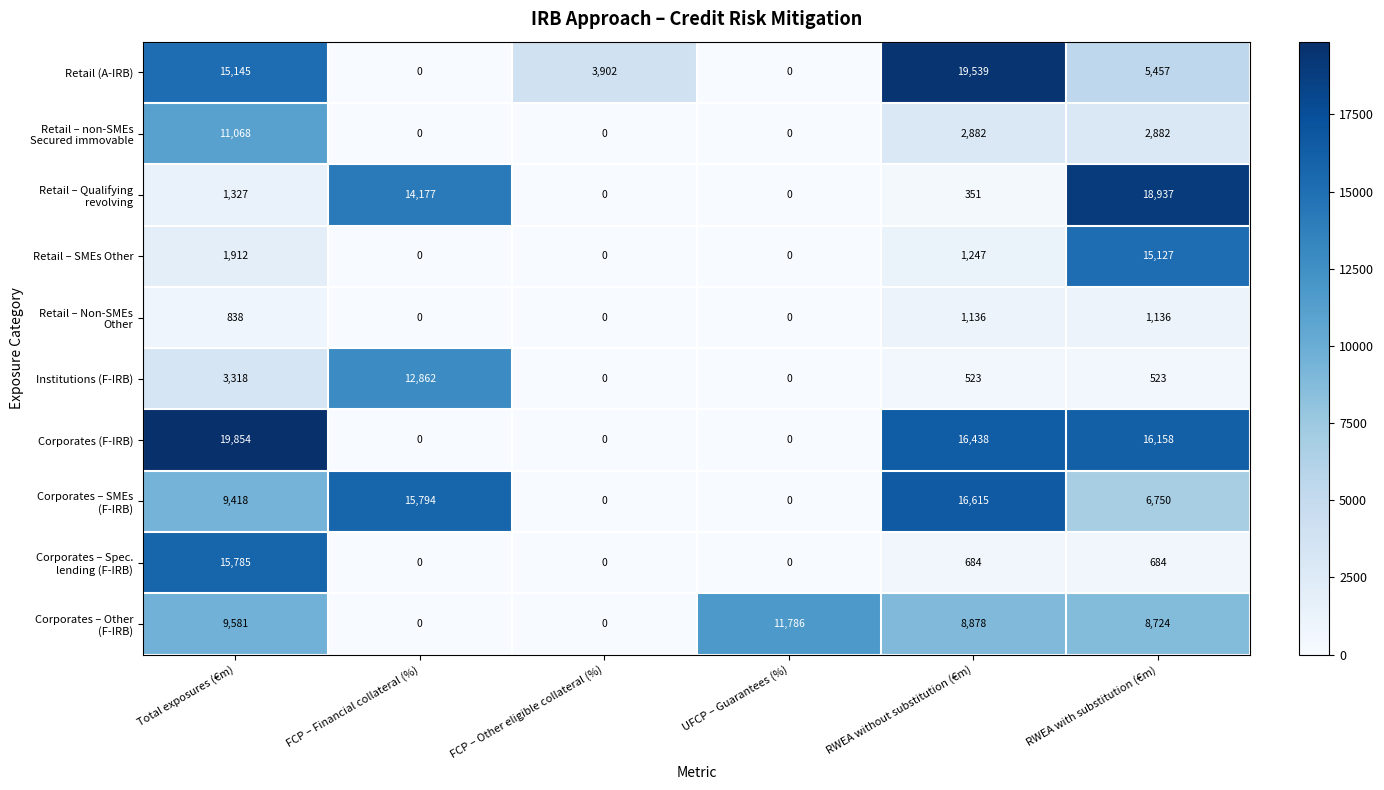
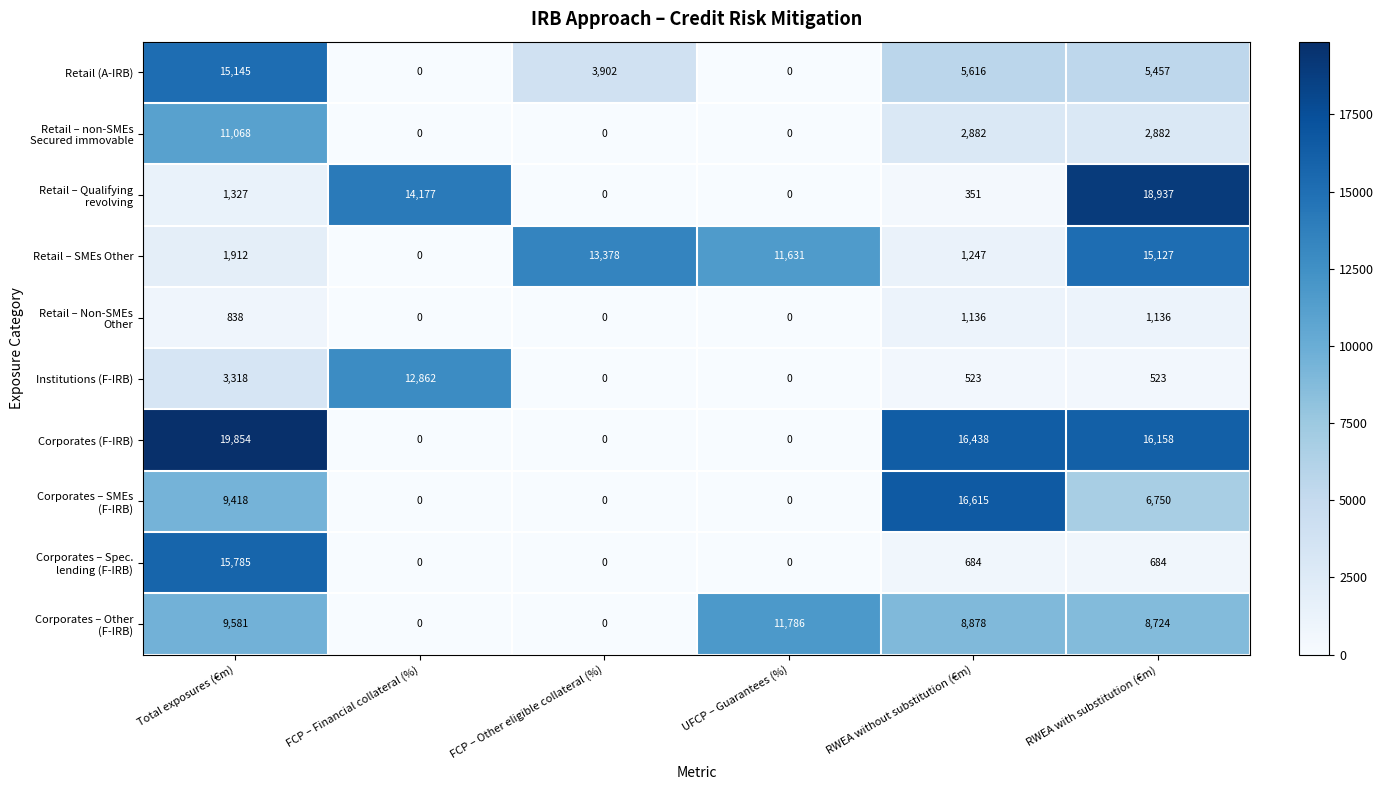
  {
    "Retail (A-IRB)": {
      "Total exposures (€m)": "15,145",
      "FCP – Financial collateral (%)": "0",
      "FCP – Other eligible collateral (%)": "3,902",
      "UFCP – Guarantees (%)": "0",
-     "RWEA without substitution (€m)": "19,539",
+     "RWEA without substitution (€m)": "5,616",
      "RWEA with substitution (€m)": "5,457"
    },
    "Retail – non-SMEs Secured immovable": {
      "Total exposures (€m)": "11,068",
      "FCP – Financial collateral (%)": "0",
      "FCP – Other eligible collateral (%)": "0",
      "UFCP – Guarantees (%)": "0",
      "RWEA without substitution (€m)": "2,882",
      "RWEA with substitution (€m)": "2,882"
    },
    "Retail – Qualifying revolving": {
      "Total exposures (€m)": "1,327",
      "FCP – Financial collateral (%)": "14,177",
      "FCP – Other eligible collateral (%)": "0",
      "UFCP – Guarantees (%)": "0",
      "RWEA without substitution (€m)": "351",
      "RWEA with substitution (€m)": "18,937"
    },
    "Retail – SMEs Other": {
      "Total exposures (€m)": "1,912",
      "FCP – Financial collateral (%)": "0",
-     "FCP – Other eligible collateral (%)": "0",
-     "UFCP – Guarantees (%)": "0",
+     "FCP – Other eligible collateral (%)": "13,378",
+     "UFCP – Guarantees (%)": "11,631",
      "RWEA without substitution (€m)": "1,247",
      "RWEA with substitution (€m)": "15,127"
    },
    "Retail – Non-SMEs Other": {
      "Total exposures (€m)": "838",
      "FCP – Financial collateral (%)": "0",
      "FCP – Other eligible collateral (%)": "0",
      "UFCP – Guarantees (%)": "0",
      "RWEA without substitution (€m)": "1,136",
      "RWEA with substitution (€m)": "1,136"
    },
    "Institutions (F-IRB)": {
      "Total exposures (€m)": "3,318",
      "FCP – Financial collateral (%)": "12,862",
      "FCP – Other eligible collateral (%)": "0",
      "UFCP – Guarantees (%)": "0",
      "RWEA without substitution (€m)": "523",
      "RWEA with substitution (€m)": "523"
    },
    "Corporates (F-IRB)": {
      "Total exposures (€m)": "19,854",
      "FCP – Financial collateral (%)": "0",
      "FCP – Other eligible collateral (%)": "0",
      "UFCP – Guarantees (%)": "0",
      "RWEA without substitution (€m)": "16,438",
      "RWEA with substitution (€m)": "16,158"
    },
    "Corporates – SMEs (F-IRB)": {
      "Total exposures (€m)": "9,418",
-     "FCP – Financial collateral (%)": "15,794",
+     "FCP – Financial collateral (%)": "0",
      "FCP – Other eligible collateral (%)": "0",
      "UFCP – Guarantees (%)": "0",
      "RWEA without substitution (€m)": "16,615",
      "RWEA with substitution (€m)": "6,750"
    },
    "Corporates – Spec. lending (F-IRB)": {
      "Total exposures (€m)": "15,785",
      "FCP – Financial collateral (%)": "0",
      "FCP – Other eligible collateral (%)": "0",
      "UFCP – Guarantees (%)": "0",
      "RWEA without substitution (€m)": "684",
      "RWEA with substitution (€m)": "684"
    },
    "Corporates – Other (F-IRB)": {
      "Total exposures (€m)": "9,581",
      "FCP – Financial collateral (%)": "0",
      "FCP – Other eligible collateral (%)": "0",
      "UFCP – Guarantees (%)": "11,786",
      "RWEA without substitution (€m)": "8,878",
      "RWEA with substitution (€m)": "8,724"
    }
  }
